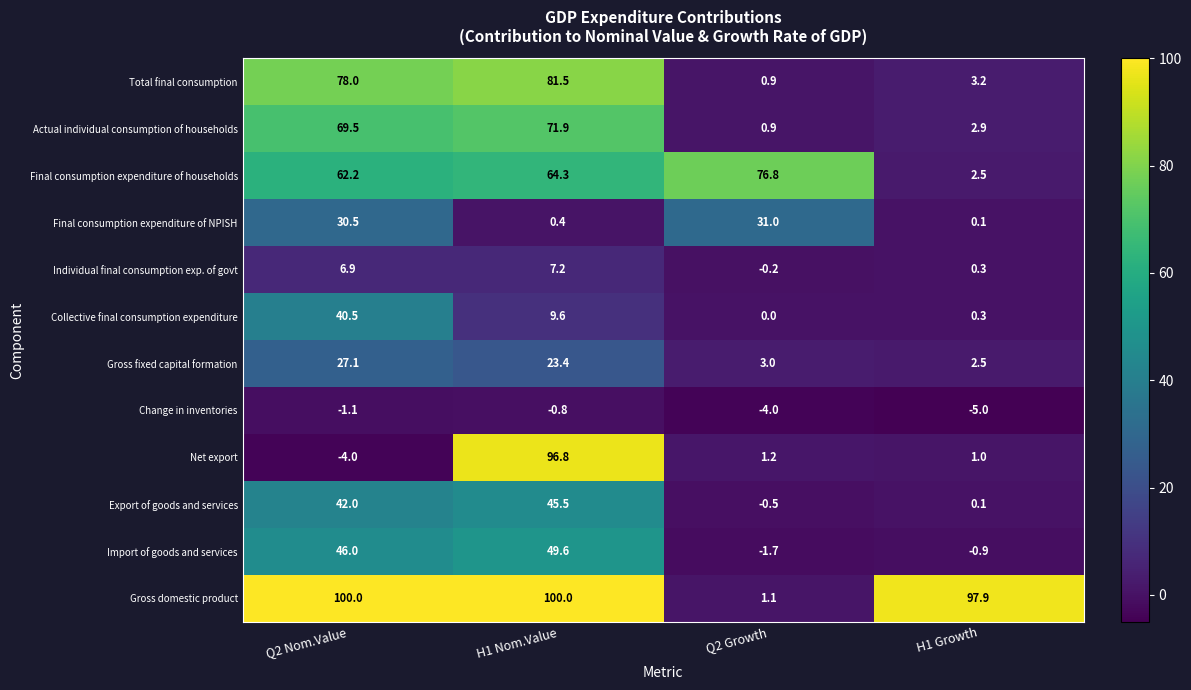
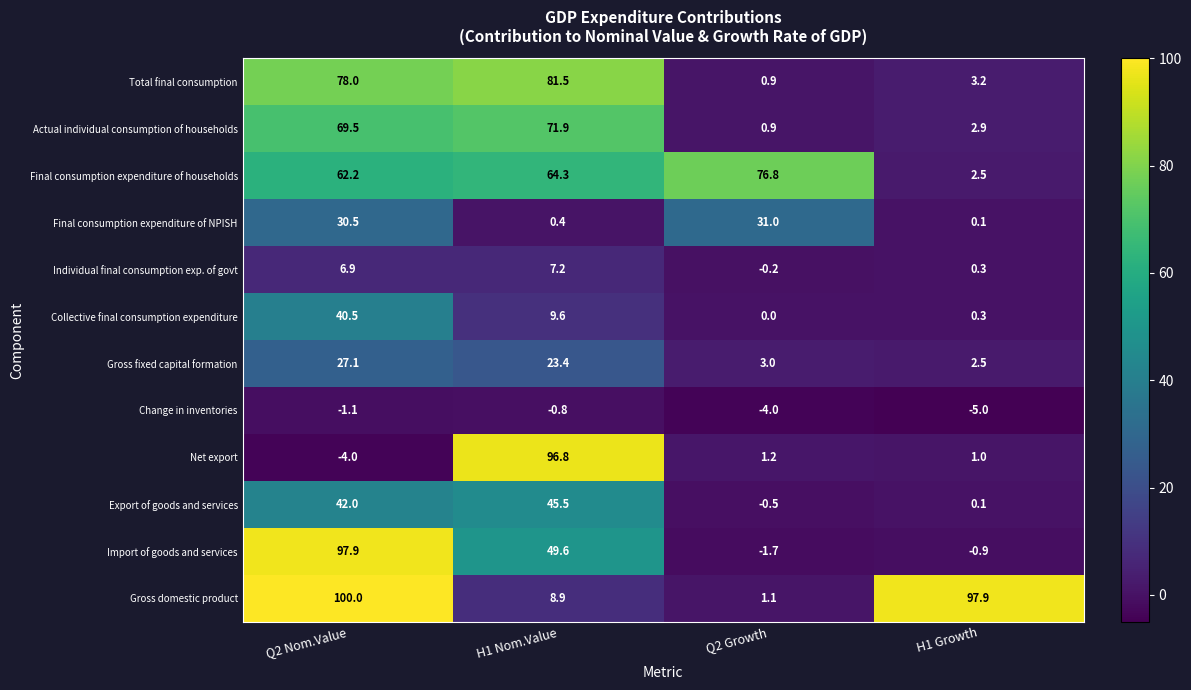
  {
    "Total final consumption": {
      "Q2 Nom.Value": 78.0,
      "H1 Nom.Value": 81.5,
      "Q2 Growth": 0.9,
      "H1 Growth": 3.2
    },
    "Actual individual consumption of households": {
      "Q2 Nom.Value": 69.5,
      "H1 Nom.Value": 71.9,
      "Q2 Growth": 0.9,
      "H1 Growth": 2.9
    },
    "Final consumption expenditure of households": {
      "Q2 Nom.Value": 62.2,
      "H1 Nom.Value": 64.3,
      "Q2 Growth": 76.8,
      "H1 Growth": 2.5
    },
    "Final consumption expenditure of NPISH": {
      "Q2 Nom.Value": 30.5,
      "H1 Nom.Value": 0.4,
      "Q2 Growth": 31.0,
      "H1 Growth": 0.1
    },
    "Individual final consumption exp. of govt": {
      "Q2 Nom.Value": 6.9,
      "H1 Nom.Value": 7.2,
      "Q2 Growth": -0.2,
      "H1 Growth": 0.3
    },
    "Collective final consumption expenditure": {
      "Q2 Nom.Value": 40.5,
      "H1 Nom.Value": 9.6,
      "Q2 Growth": 0.0,
      "H1 Growth": 0.3
    },
    "Gross fixed capital formation": {
      "Q2 Nom.Value": 27.1,
      "H1 Nom.Value": 23.4,
      "Q2 Growth": 3.0,
      "H1 Growth": 2.5
    },
    "Change in inventories": {
      "Q2 Nom.Value": -1.1,
      "H1 Nom.Value": -0.8,
      "Q2 Growth": -4.0,
      "H1 Growth": -5.0
    },
    "Net export": {
      "Q2 Nom.Value": -4.0,
      "H1 Nom.Value": 96.8,
      "Q2 Growth": 1.2,
      "H1 Growth": 1.0
    },
    "Export of goods and services": {
      "Q2 Nom.Value": 42.0,
      "H1 Nom.Value": 45.5,
      "Q2 Growth": -0.5,
      "H1 Growth": 0.1
    },
    "Import of goods and services": {
-     "Q2 Nom.Value": 46.0,
+     "Q2 Nom.Value": 97.9,
      "H1 Nom.Value": 49.6,
      "Q2 Growth": -1.7,
      "H1 Growth": -0.9
    },
    "Gross domestic product": {
      "Q2 Nom.Value": 100.0,
-     "H1 Nom.Value": 100.0,
+     "H1 Nom.Value": 8.9,
      "Q2 Growth": 1.1,
      "H1 Growth": 97.9
    }
  }
